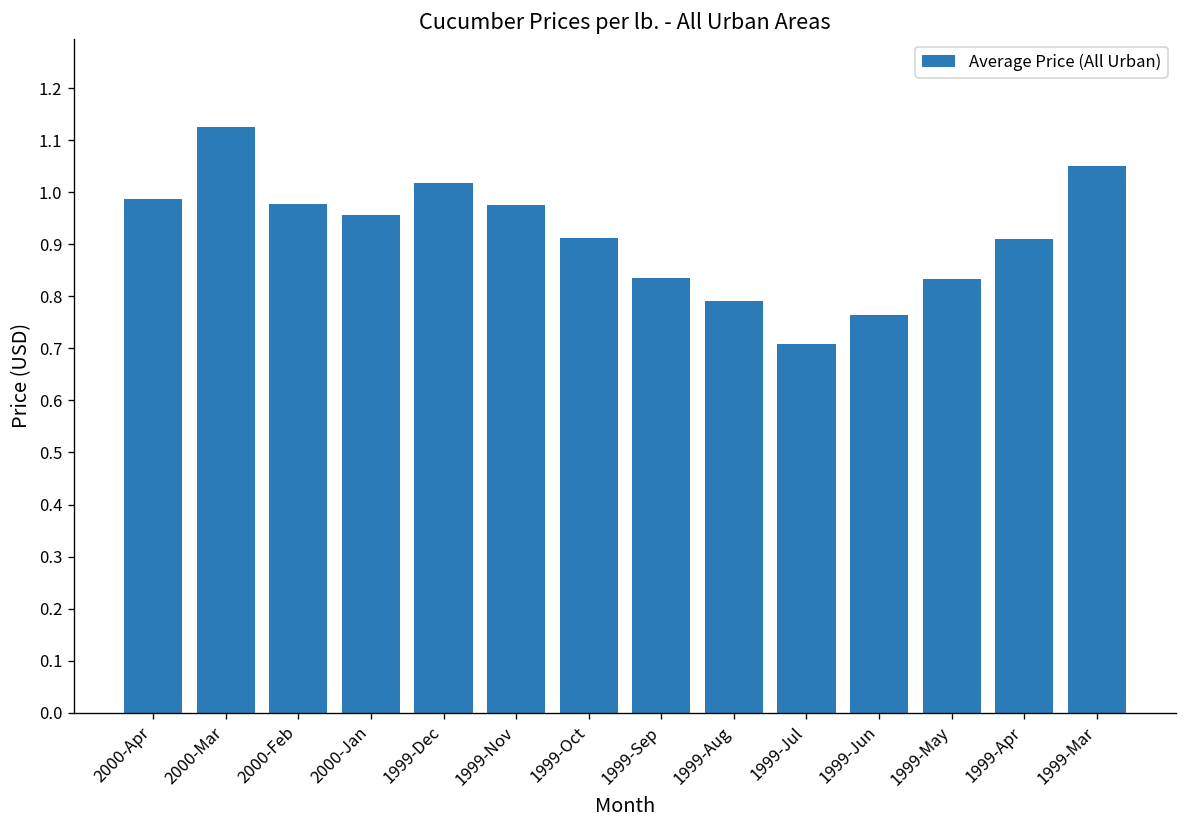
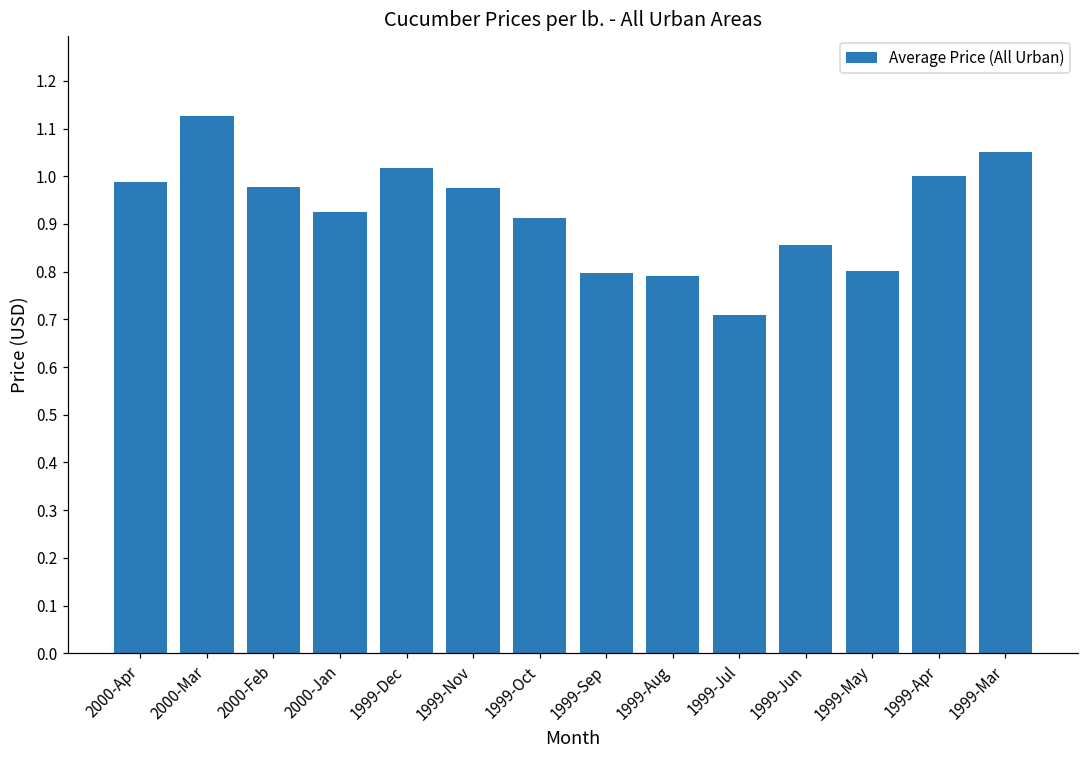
  {
    "2000-Apr": 0.99,
    "2000-Mar": 1.13,
    "2000-Feb": 0.98,
-   "2000-Jan": 0.96,
+   "2000-Jan": 0.93,
    "1999-Dec": 1.02,
    "1999-Nov": 0.98,
    "1999-Oct": 0.91,
-   "1999-Sep": 0.84,
+   "1999-Sep": 0.80,
    "1999-Aug": 0.79,
    "1999-Jul": 0.71,
-   "1999-Jun": 0.76,
-   "1999-May": 0.83,
-   "1999-Apr": 0.91,
+   "1999-Jun": 0.86,
+   "1999-May": 0.80,
+   "1999-Apr": 1.00,
    "1999-Mar": 1.05
  }
